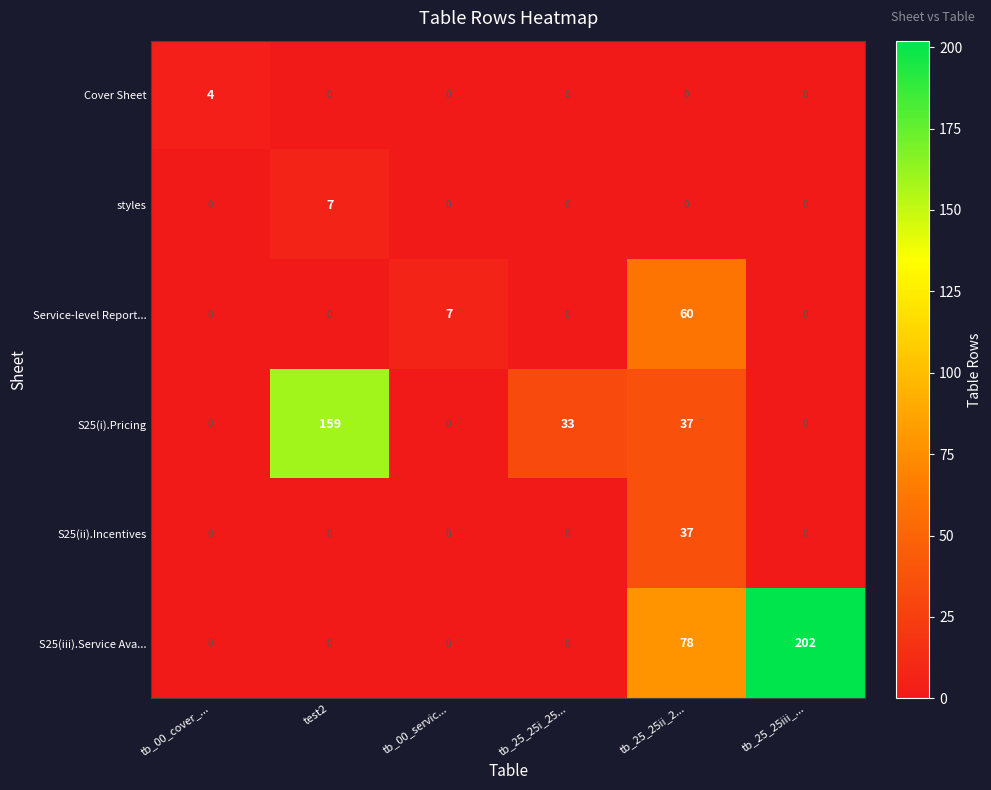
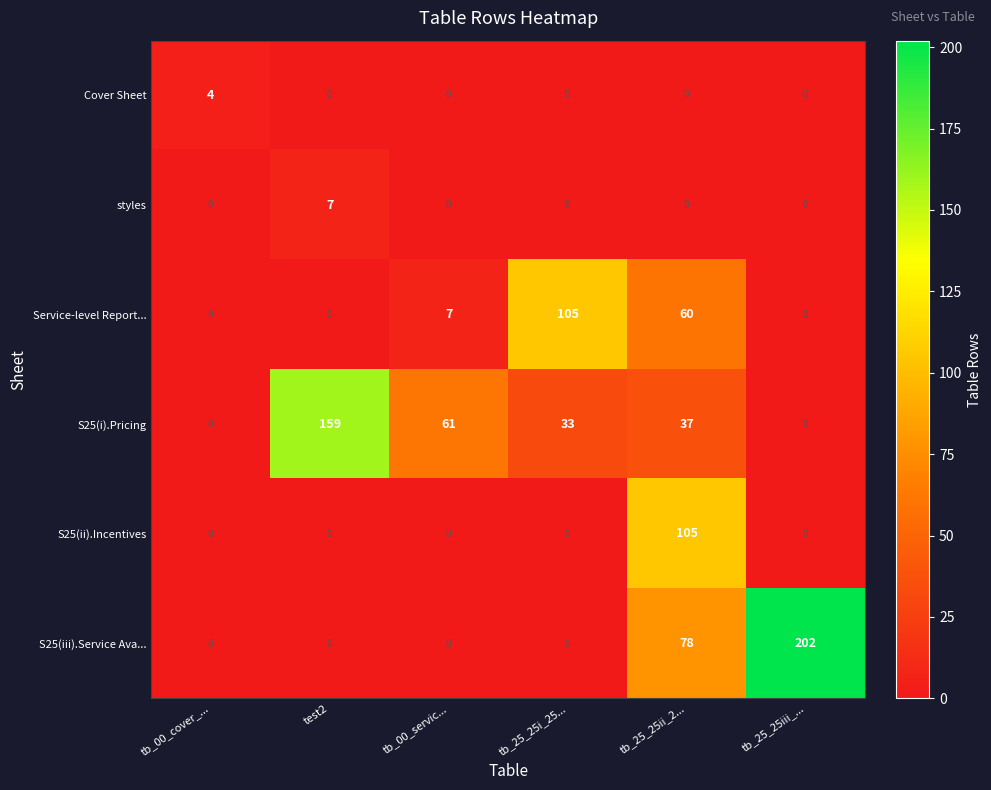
  {
    "Cover Sheet": {
      "tb_00_cover_...": 4,
      "test2": 0,
      "tb_00_servic...": 0,
      "tb_25_25i_25...": 0,
      "tb_25_25ii_2...": 0,
      "tb_25_25iii_...": 0
    },
    "styles": {
      "tb_00_cover_...": 0,
      "test2": 7,
      "tb_00_servic...": 0,
      "tb_25_25i_25...": 0,
      "tb_25_25ii_2...": 0,
      "tb_25_25iii_...": 0
    },
    "Service-level Report...": {
      "tb_00_cover_...": 0,
      "test2": 0,
      "tb_00_servic...": 7,
-     "tb_25_25i_25...": 0,
+     "tb_25_25i_25...": 105,
      "tb_25_25ii_2...": 60,
      "tb_25_25iii_...": 0
    },
    "S25(i).Pricing": {
      "tb_00_cover_...": 0,
      "test2": 159,
-     "tb_00_servic...": 0,
+     "tb_00_servic...": 61,
      "tb_25_25i_25...": 33,
      "tb_25_25ii_2...": 37,
      "tb_25_25iii_...": 0
    },
    "S25(ii).Incentives": {
      "tb_00_cover_...": 0,
      "test2": 0,
      "tb_00_servic...": 0,
      "tb_25_25i_25...": 0,
-     "tb_25_25ii_2...": 37,
+     "tb_25_25ii_2...": 105,
      "tb_25_25iii_...": 0
    },
    "S25(iii).Service Ava...": {
      "tb_00_cover_...": 0,
      "test2": 0,
      "tb_00_servic...": 0,
      "tb_25_25i_25...": 0,
      "tb_25_25ii_2...": 78,
      "tb_25_25iii_...": 202
    }
  }
